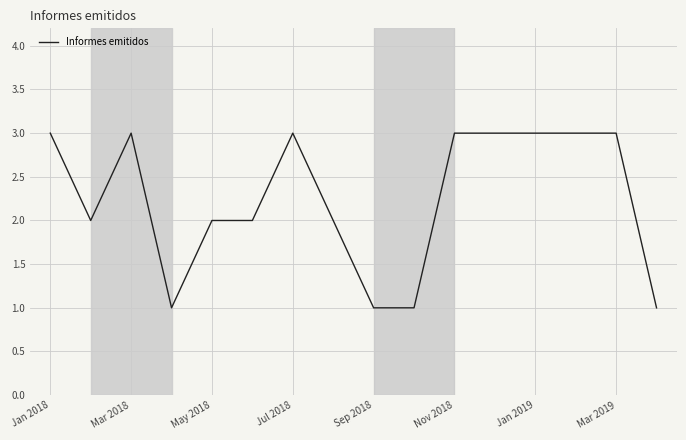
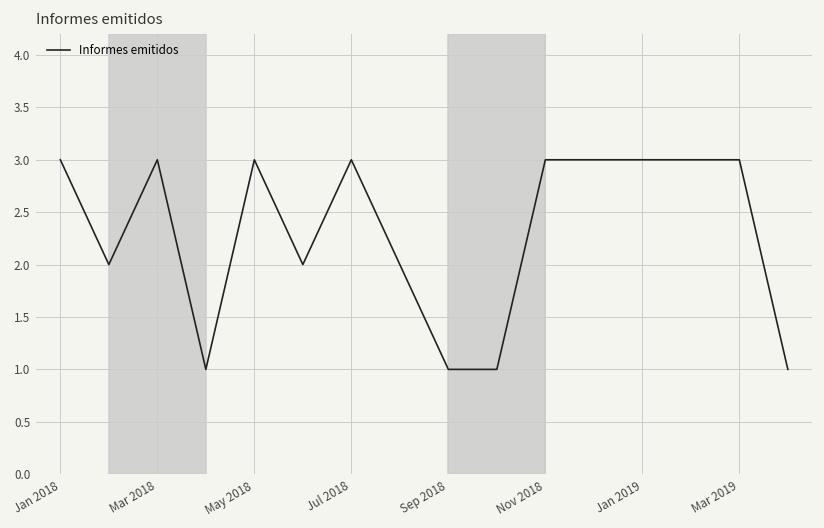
  {
    "Jan 2018": 3,
    "Mar 2018": 3,
-   "May 2018": 2,
+   "May 2018": 3,
    "Jul 2018": 3,
    "Sep 2018": 1,
    "Nov 2018": 3,
    "Jan 2019": 3,
    "Mar 2019": 3
  }
